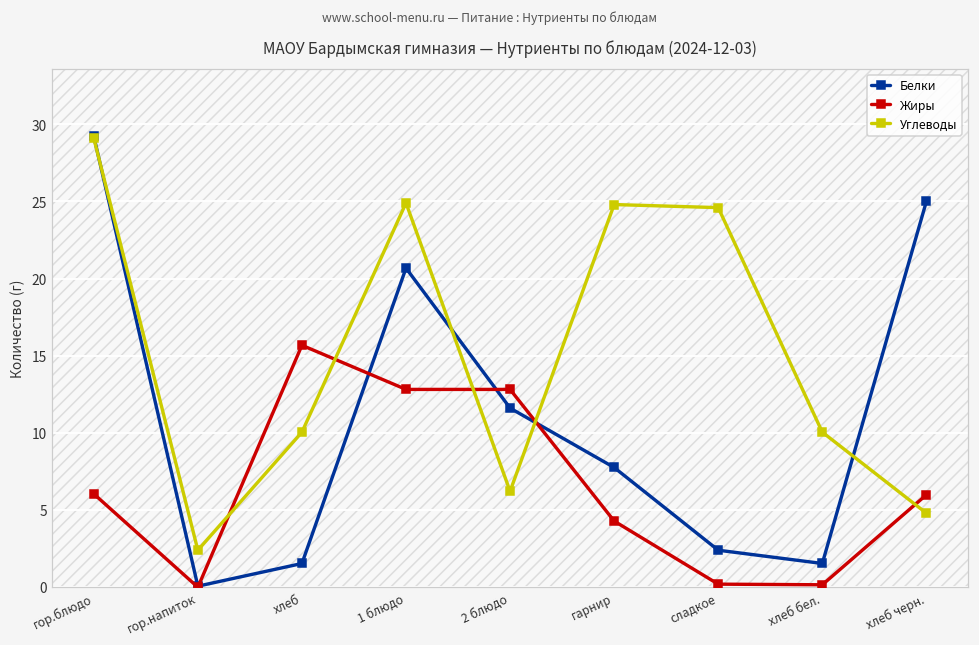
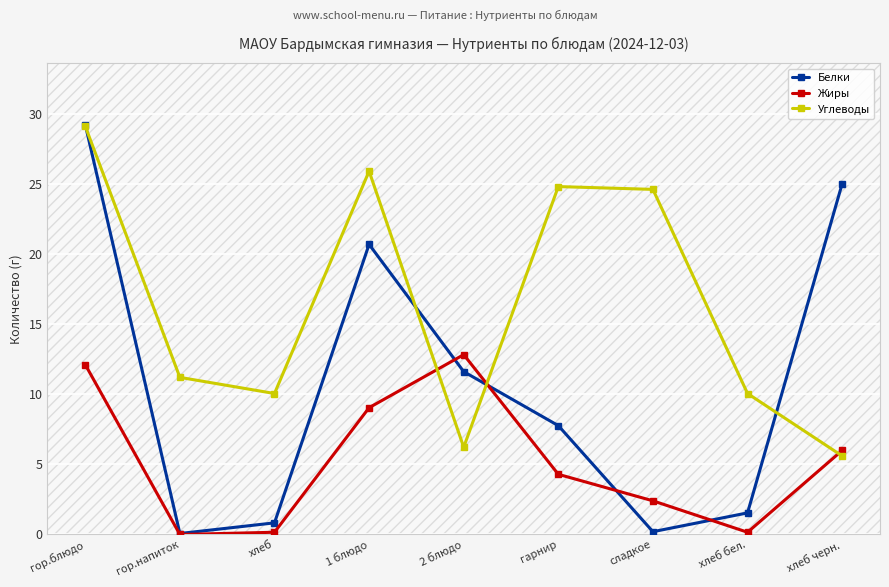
  {
    "Белки": {
-     "хлеб": 1.5,
+     "хлеб": 0.8,
      "1 блюдо": 20.7,
      "2 блюдо": 11.6,
      "гарнир": 7.8,
-     "сладкое": 2.4,
+     "сладкое": 0.2,
      "хлеб бел.": 1.5,
      "хлеб черн.": 25.0
    },
    "Жиры": {
-     "гор.блюдо": 6.1,
-     "хлеб": 15.7,
-     "1 блюдо": 12.8,
+     "гор.блюдо": 12.1,
+     "хлеб": 0.2,
+     "1 блюдо": 9.0,
      "2 блюдо": 12.8,
      "гарнир": 4.3,
-     "сладкое": 0.2,
+     "сладкое": 2.4,
      "хлеб бел.": 0.2,
      "хлеб черн.": 6.0
    },
    "Углеводы": {
-     "гор.напиток": 2.4,
+     "гор.напиток": 11.2,
      "хлеб": 10.1,
-     "1 блюдо": 24.9,
+     "1 блюдо": 25.9,
      "2 блюдо": 6.2,
      "гарнир": 24.8,
      "сладкое": 24.6,
      "хлеб бел.": 10.1,
-     "хлеб черн.": 4.8
+     "хлеб черн.": 5.6
    }
  }
